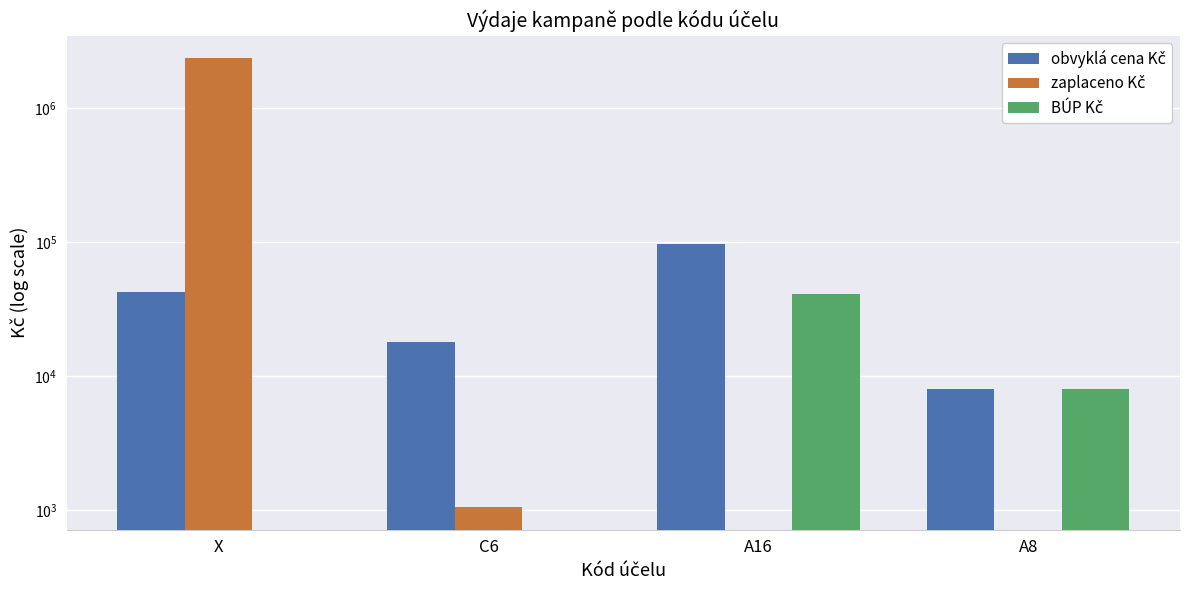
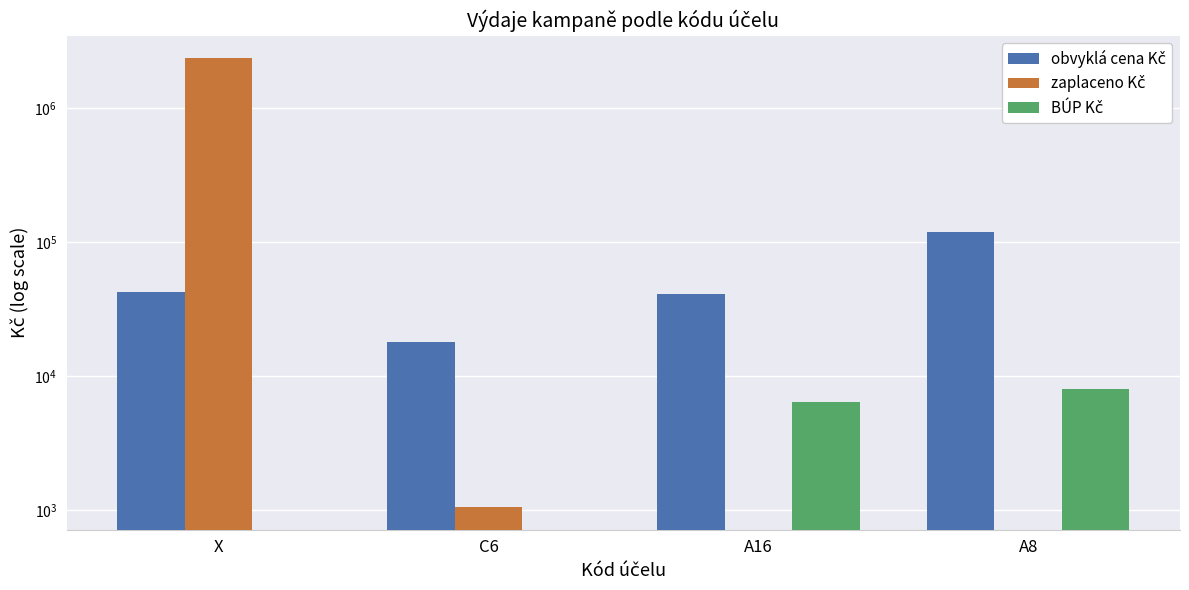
  {
    "obvyklá cena Kč": {
      "X": 42000,
      "C6": 18000,
-     "A16": 100000,
-     "A8": 8000
+     "A16": 41000,
+     "A8": 120000
    },
    "zaplaceno Kč": {
      "X": 2400000,
      "C6": 1100
    },
    "BÚP Kč": {
-     "A16": 41000,
+     "A16": 6000,
      "A8": 8000
    }
  }
